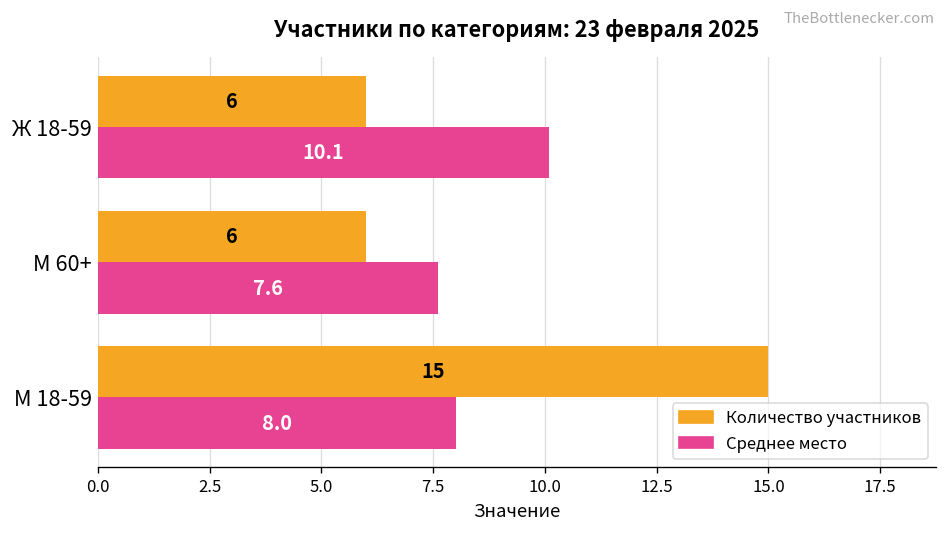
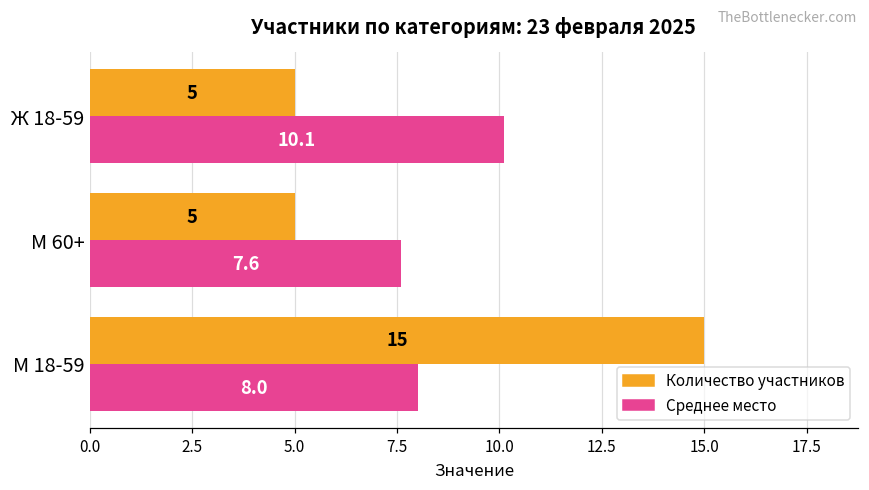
  {
    "Количество участников": {
-     "Ж 18-59": 6,
-     "М 60+": 6,
+     "Ж 18-59": 5,
+     "М 60+": 5,
      "М 18-59": 15
    },
    "Среднее место": {
      "Ж 18-59": 10.1,
      "М 60+": 7.6,
      "М 18-59": 8.0
    }
  }
